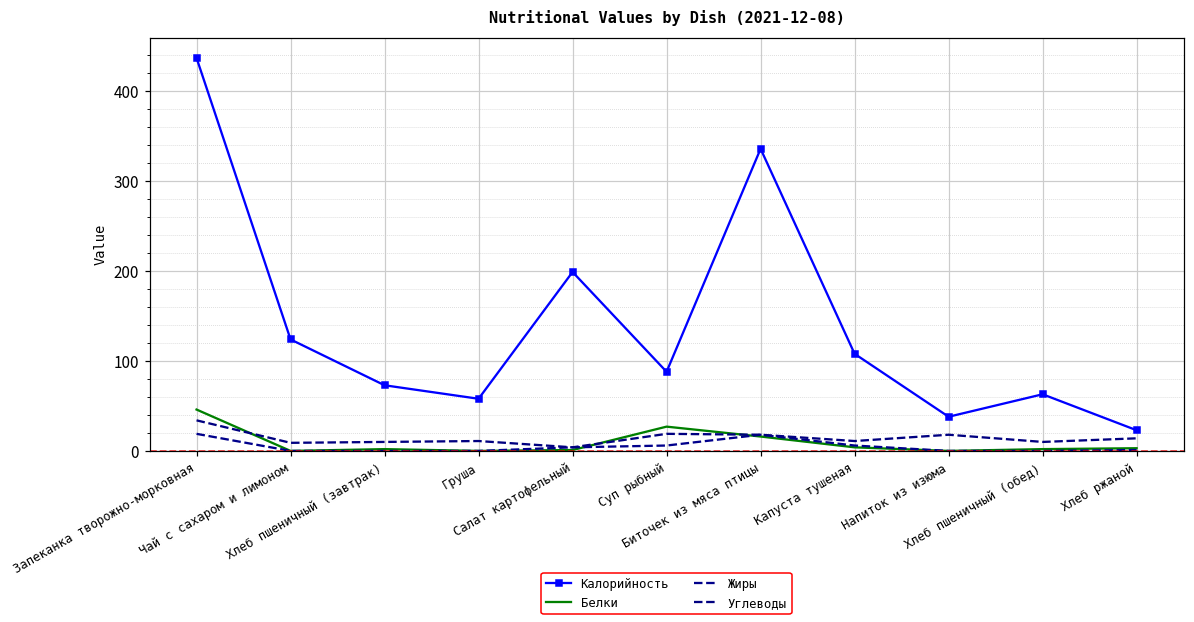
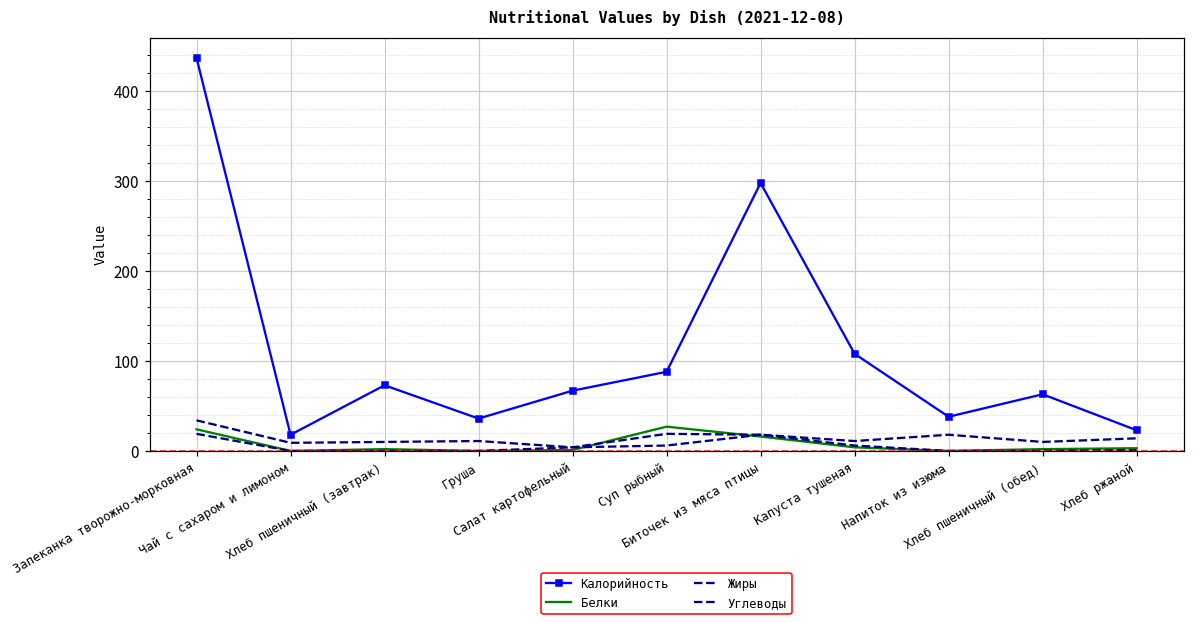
  {
    "Калорийность": {
      "Запеканка творожно-морковная": 440,
-     "Чай с сахаром и лимоном": 120,
+     "Чай с сахаром и лимоном": 20,
      "Хлеб пшеничный (завтрак)": 70,
-     "Груша": 60,
-     "Салат картофельный": 200,
+     "Груша": 40,
+     "Салат картофельный": 70,
      "Суп рыбный": 90,
-     "Биточек из мяса птицы": 340,
+     "Биточек из мяса птицы": 300,
      "Капуста тушеная": 110,
      "Напиток из изюма": 40,
      "Хлеб пшеничный (обед)": 60,
      "Хлеб ржаной": 20
    },
    "Белки": {
-     "Запеканка творожно-морковная": 50,
+     "Запеканка творожно-морковная": 20,
      "Суп рыбный": 30
    }
  }
